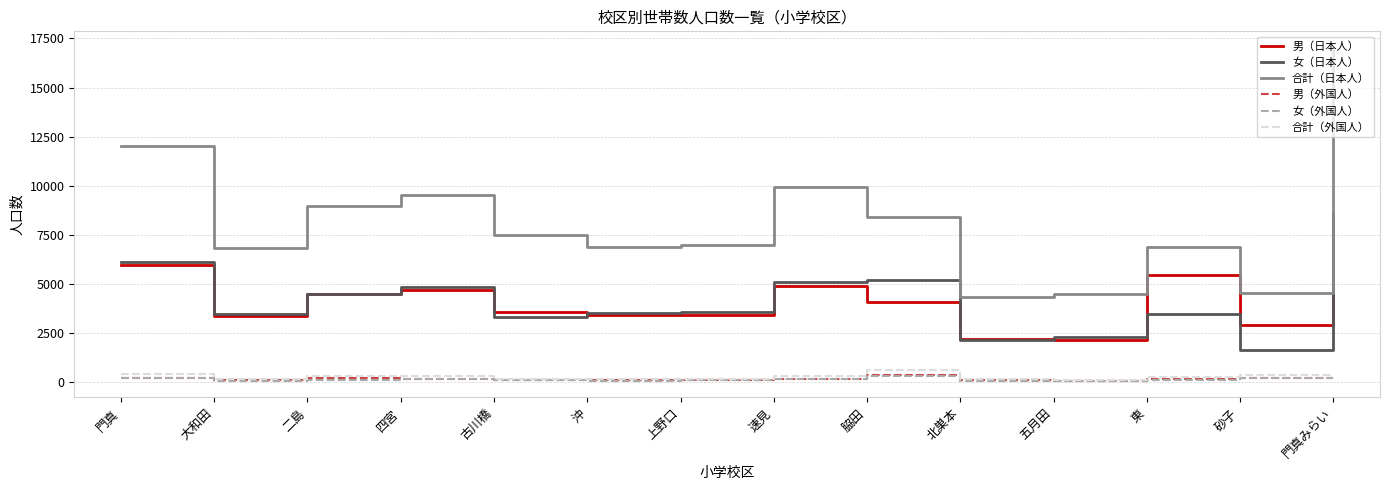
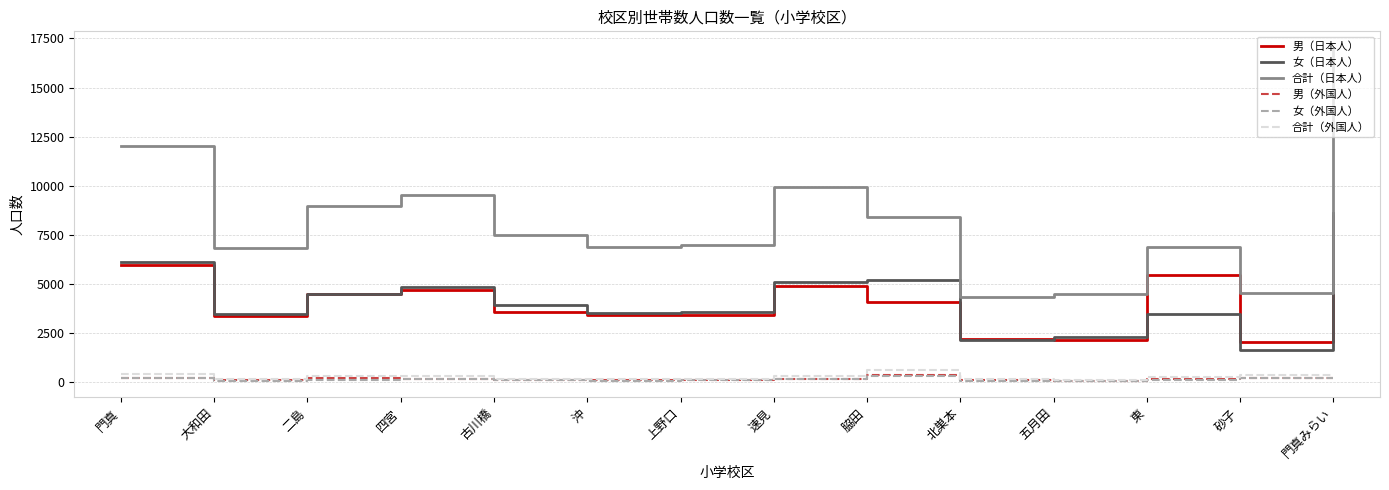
  {
    "男（日本人）": {
      "門真": 5900,
      "四宮": 4700,
      "古川橋": 3600,
      "上野口": 3400,
      "速見": 4900,
      "脇田": 4100,
      "五月田": 2100,
      "東": 5400,
-     "砂子": 2900,
+     "砂子": 2000,
      "門真みらい": 8400
    },
    "女（日本人）": {
      "門真": 6100,
      "四宮": 4900,
-     "古川橋": 3300,
+     "古川橋": 3900,
      "上野口": 3600,
      "速見": 5100,
      "脇田": 5200,
      "五月田": 2300,
      "東": 3400,
      "砂子": 1600,
      "門真みらい": 8600
    },
    "合計（外国人）": {
      "門真": 400,
      "速見": 300,
      "脇田": 600,
      "砂子": 400,
      "門真みらい": 300
    }
  }
